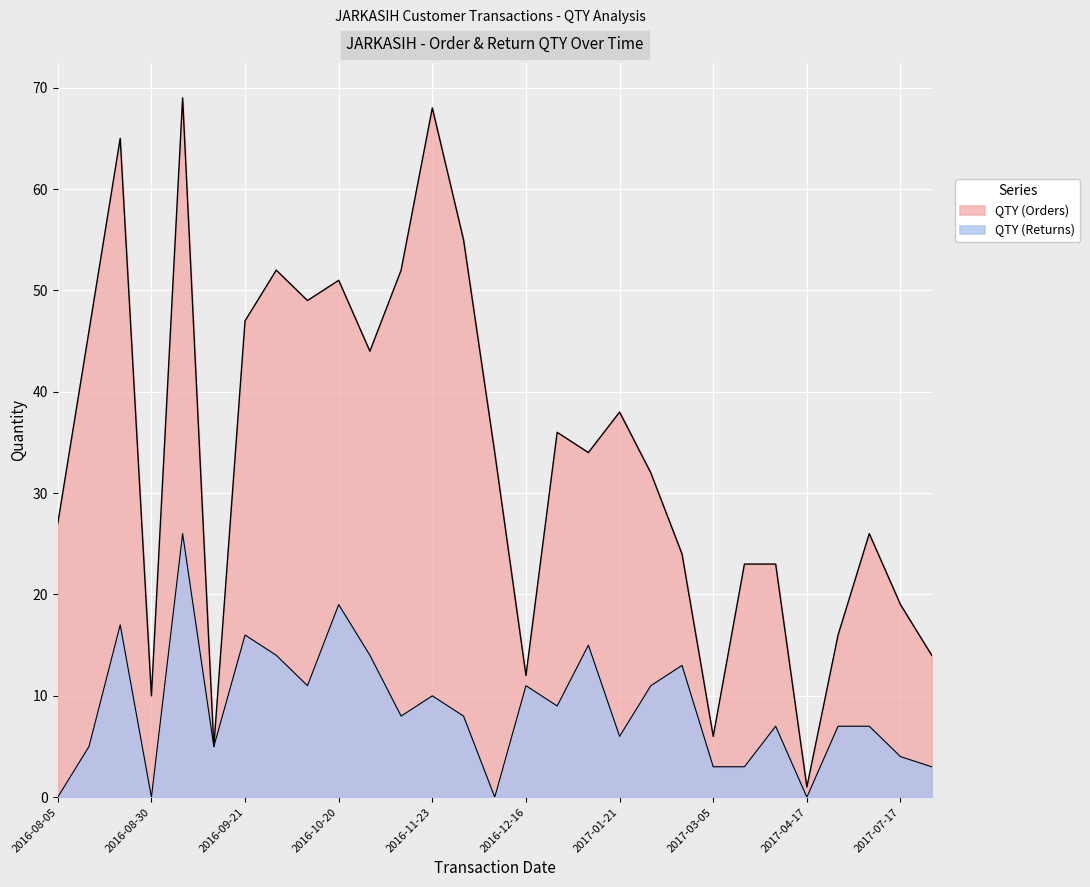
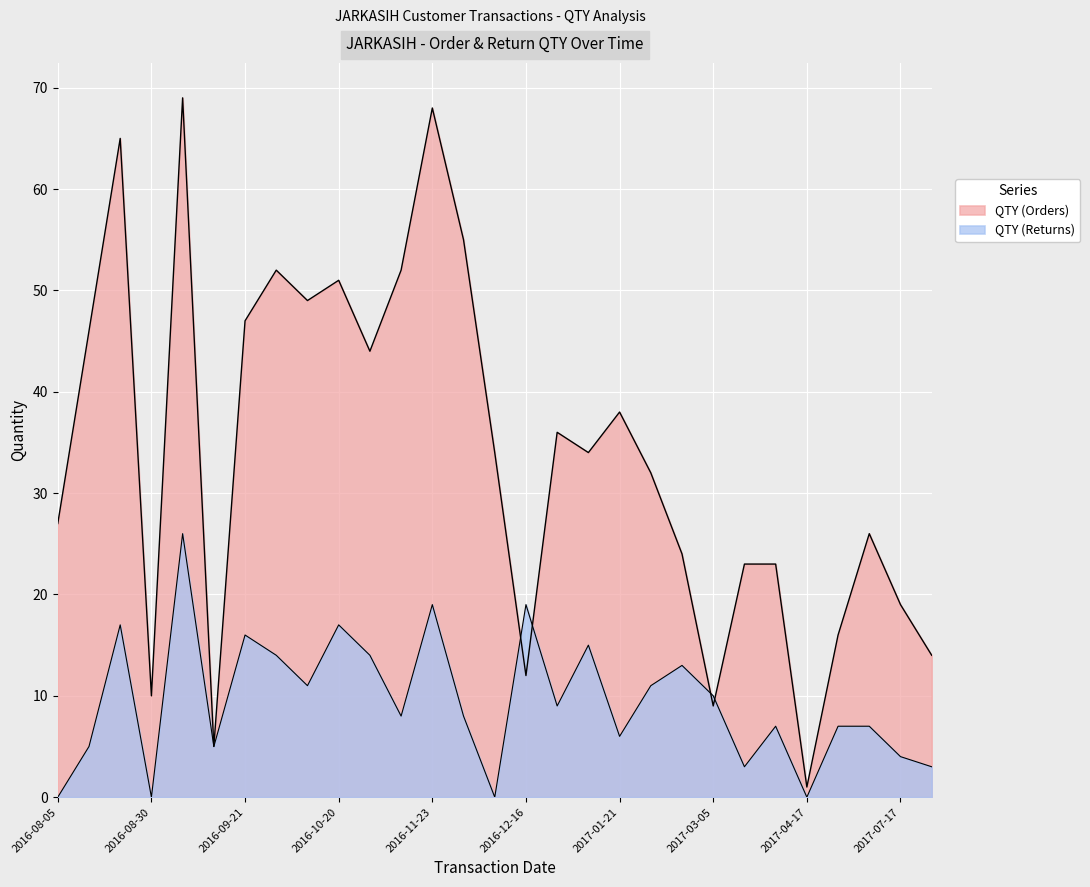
  {
    "QTY (Orders)": {
      "2016-08-05": 27,
      "2016-08-30": 10,
      "2016-09-21": 47,
      "2016-10-20": 51,
      "2016-11-23": 68,
      "2016-12-16": 12,
      "2017-01-21": 38,
-     "2017-03-05": 6,
+     "2017-03-05": 9,
      "2017-07-17": 19
    },
    "QTY (Returns)": {
      "2016-08-05": 0,
      "2016-08-30": 0,
      "2016-09-21": 16,
-     "2016-10-20": 19,
-     "2016-11-23": 10,
-     "2016-12-16": 11,
+     "2016-10-20": 17,
+     "2016-11-23": 19,
+     "2016-12-16": 19,
      "2017-01-21": 6,
-     "2017-03-05": 3,
+     "2017-03-05": 10,
      "2017-07-17": 4
    }
  }
